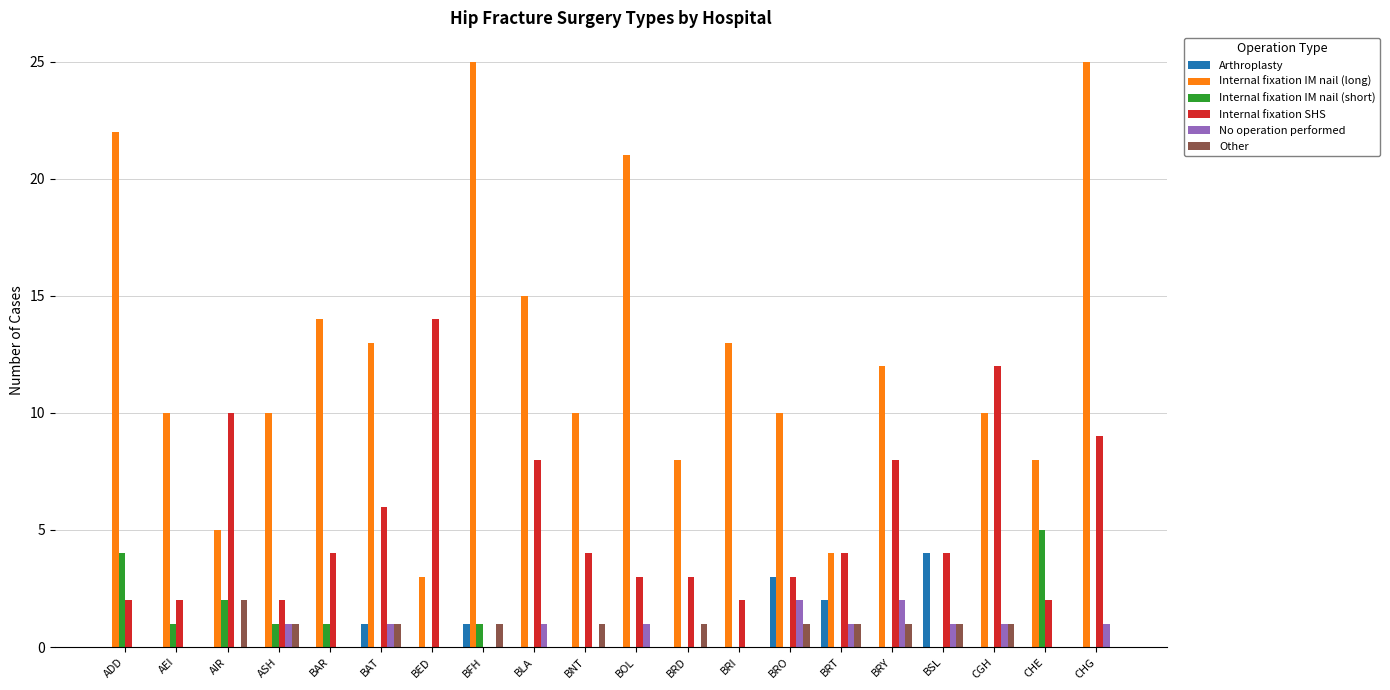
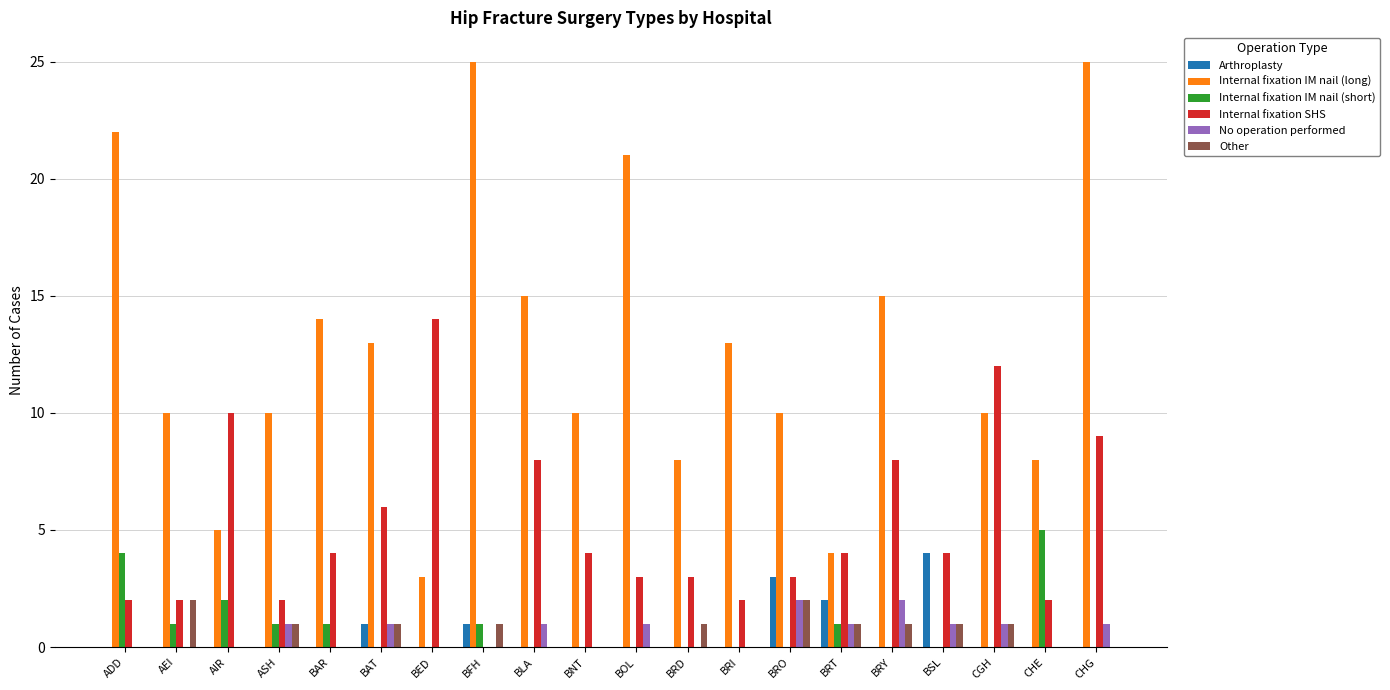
  {
    "Arthroplasty": {
      "ADD": 0,
      "AEI": 0,
      "AIR": 0,
      "ASH": 0,
      "BAR": 0,
      "BAT": 1,
      "BED": 0,
      "BFH": 1,
      "BLA": 0,
      "BNT": 0,
      "BOL": 0,
      "BRD": 0,
      "BRI": 0,
      "BRO": 3,
      "BRT": 2,
      "BRY": 0,
      "BSL": 4,
      "CGH": 0,
      "CHE": 0,
      "CHG": 0
    },
    "Internal fixation IM nail (long)": {
      "ADD": 22,
      "AEI": 10,
      "AIR": 5,
      "ASH": 10,
      "BAR": 14,
      "BAT": 13,
      "BED": 3,
      "BFH": 25,
      "BLA": 15,
      "BNT": 10,
      "BOL": 21,
      "BRD": 8,
      "BRI": 13,
      "BRO": 10,
      "BRT": 4,
-     "BRY": 12,
+     "BRY": 15,
      "BSL": 0,
      "CGH": 10,
      "CHE": 8,
      "CHG": 25
    },
    "Internal fixation IM nail (short)": {
      "ADD": 4,
      "AEI": 1,
      "AIR": 2,
      "ASH": 1,
      "BAR": 1,
      "BAT": 0,
      "BED": 0,
      "BFH": 1,
      "BLA": 0,
      "BNT": 0,
      "BOL": 0,
      "BRD": 0,
      "BRI": 0,
      "BRO": 0,
-     "BRT": 0,
+     "BRT": 1,
      "BRY": 0,
      "BSL": 0,
      "CGH": 0,
      "CHE": 5,
      "CHG": 0
    },
    "Internal fixation SHS": {
      "ADD": 2,
      "AEI": 2,
      "AIR": 10,
      "ASH": 2,
      "BAR": 4,
      "BAT": 6,
      "BED": 14,
      "BFH": 0,
      "BLA": 8,
      "BNT": 4,
      "BOL": 3,
      "BRD": 3,
      "BRI": 2,
      "BRO": 3,
      "BRT": 4,
      "BRY": 8,
      "BSL": 4,
      "CGH": 12,
      "CHE": 2,
      "CHG": 9
    },
    "No operation performed": {
      "ADD": 0,
      "AEI": 0,
      "AIR": 0,
      "ASH": 1,
      "BAR": 0,
      "BAT": 1,
      "BED": 0,
      "BFH": 0,
      "BLA": 1,
      "BNT": 0,
      "BOL": 1,
      "BRD": 0,
      "BRI": 0,
      "BRO": 2,
      "BRT": 1,
      "BRY": 2,
      "BSL": 1,
      "CGH": 1,
      "CHE": 0,
      "CHG": 1
    },
    "Other": {
      "ADD": 0,
-     "AEI": 0,
-     "AIR": 2,
+     "AEI": 2,
+     "AIR": 0,
      "ASH": 1,
      "BAR": 0,
      "BAT": 1,
      "BED": 0,
      "BFH": 1,
      "BLA": 0,
-     "BNT": 1,
+     "BNT": 0,
      "BOL": 0,
      "BRD": 1,
      "BRI": 0,
-     "BRO": 1,
+     "BRO": 2,
      "BRT": 1,
      "BRY": 1,
      "BSL": 1,
      "CGH": 1,
      "CHE": 0,
      "CHG": 0
    }
  }
